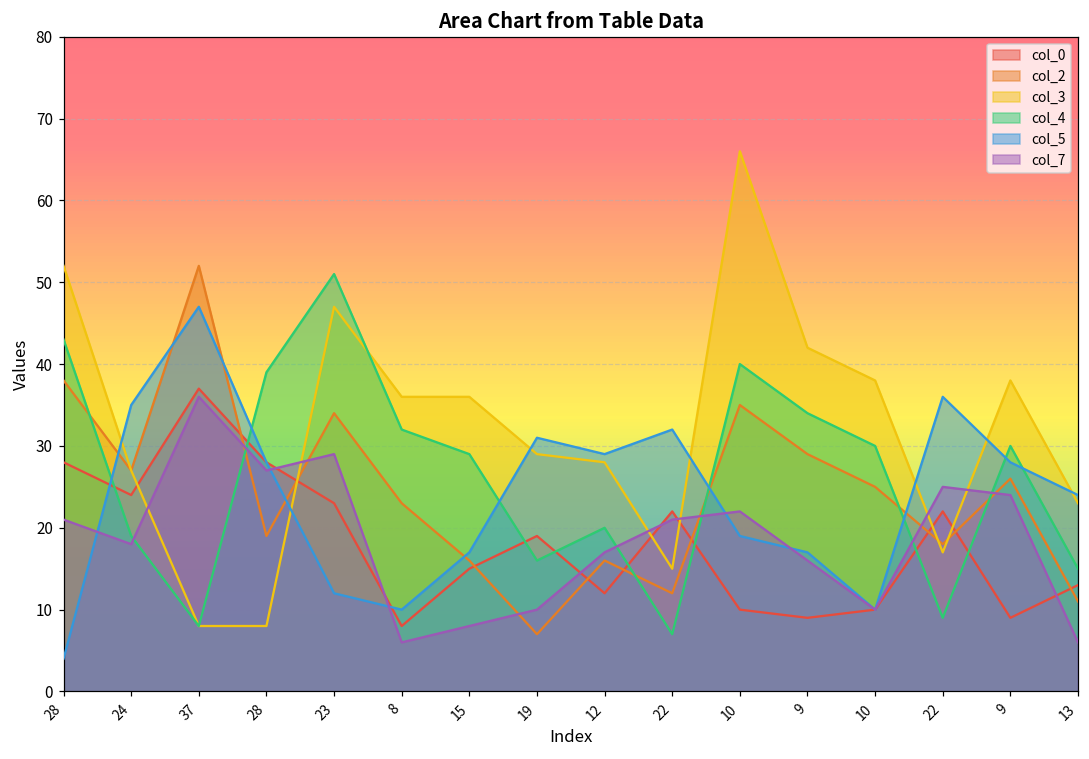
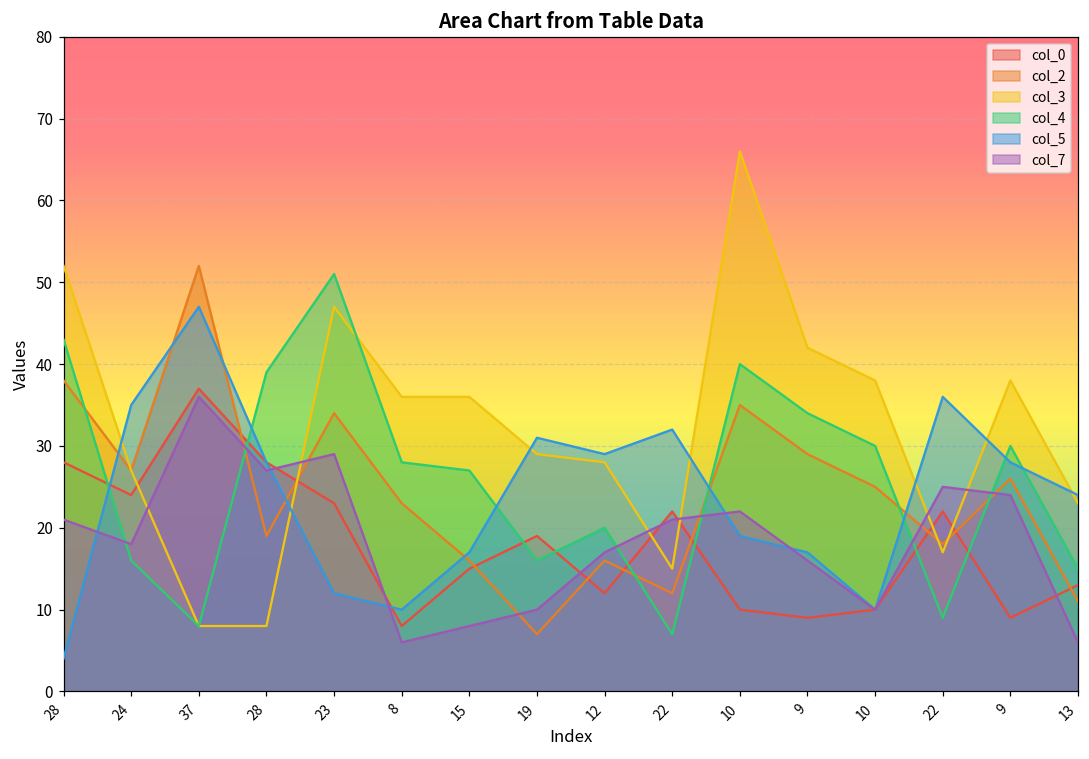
  {
    "col_4": {
-     "24": 19,
+     "24": 16,
      "23": 51,
-     "8": 32,
-     "15": 29,
+     "8": 28,
+     "15": 27,
      "19": 16,
      "12": 20,
      "13": 15
    },
    "col_5": {
      "24": 35,
      "37": 47,
      "23": 12,
      "8": 10,
      "15": 17,
      "19": 31,
      "12": 29,
      "13": 24
    },
    "col_7": {
      "24": 18,
      "37": 36,
      "23": 29,
      "8": 6,
      "15": 8,
      "19": 10,
      "12": 17,
      "13": 6
    }
  }
